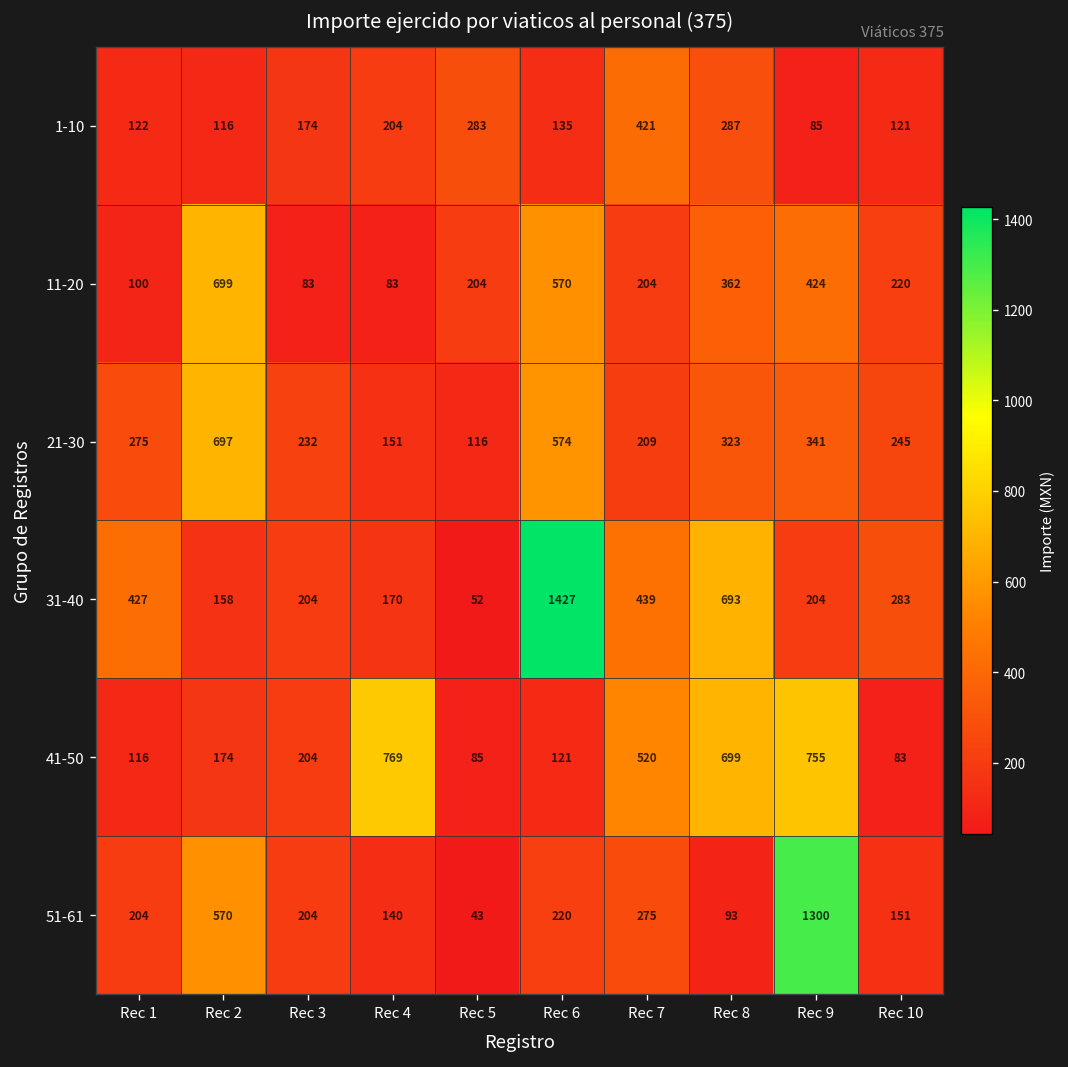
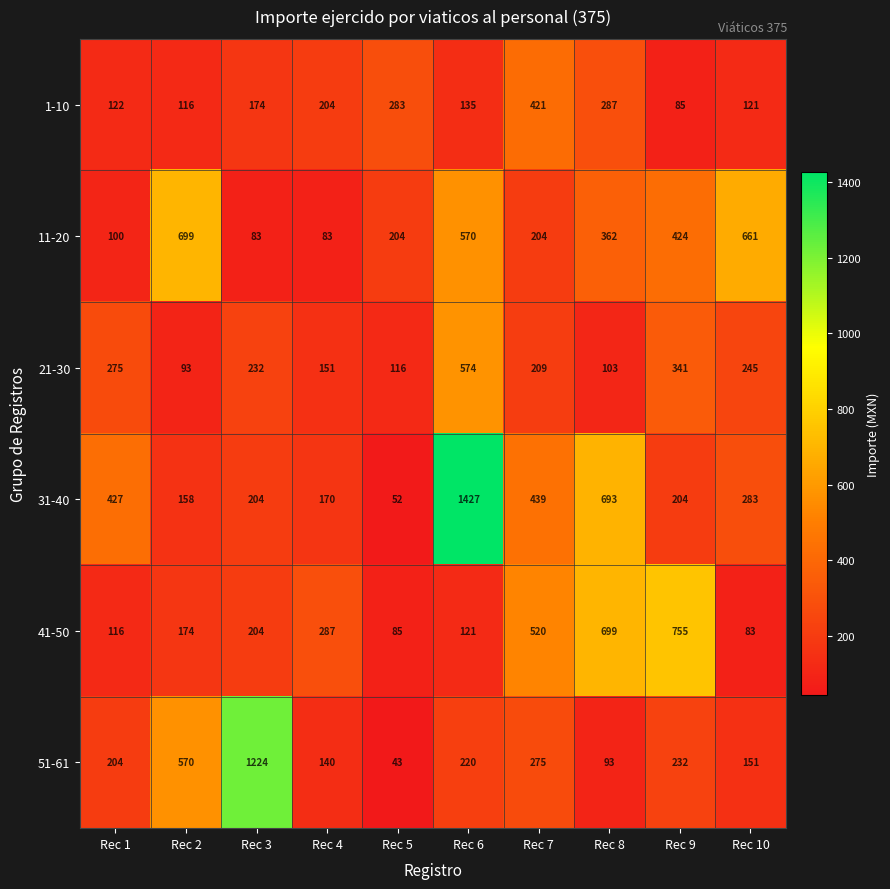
  {
    "1-10": {
      "Rec 1": 122,
      "Rec 2": 116,
      "Rec 3": 174,
      "Rec 4": 204,
      "Rec 5": 283,
      "Rec 6": 135,
      "Rec 7": 421,
      "Rec 8": 287,
      "Rec 9": 85,
      "Rec 10": 121
    },
    "11-20": {
      "Rec 1": 100,
      "Rec 2": 699,
      "Rec 3": 83,
      "Rec 4": 83,
      "Rec 5": 204,
      "Rec 6": 570,
      "Rec 7": 204,
      "Rec 8": 362,
      "Rec 9": 424,
-     "Rec 10": 220
+     "Rec 10": 661
    },
    "21-30": {
      "Rec 1": 275,
-     "Rec 2": 697,
+     "Rec 2": 93,
      "Rec 3": 232,
      "Rec 4": 151,
      "Rec 5": 116,
      "Rec 6": 574,
      "Rec 7": 209,
-     "Rec 8": 323,
+     "Rec 8": 103,
      "Rec 9": 341,
      "Rec 10": 245
    },
    "31-40": {
      "Rec 1": 427,
      "Rec 2": 158,
      "Rec 3": 204,
      "Rec 4": 170,
      "Rec 5": 52,
      "Rec 6": 1427,
      "Rec 7": 439,
      "Rec 8": 693,
      "Rec 9": 204,
      "Rec 10": 283
    },
    "41-50": {
      "Rec 1": 116,
      "Rec 2": 174,
      "Rec 3": 204,
-     "Rec 4": 769,
+     "Rec 4": 287,
      "Rec 5": 85,
      "Rec 6": 121,
      "Rec 7": 520,
      "Rec 8": 699,
      "Rec 9": 755,
      "Rec 10": 83
    },
    "51-61": {
      "Rec 1": 204,
      "Rec 2": 570,
-     "Rec 3": 204,
+     "Rec 3": 1224,
      "Rec 4": 140,
      "Rec 5": 43,
      "Rec 6": 220,
      "Rec 7": 275,
      "Rec 8": 93,
-     "Rec 9": 1300,
+     "Rec 9": 232,
      "Rec 10": 151
    }
  }
